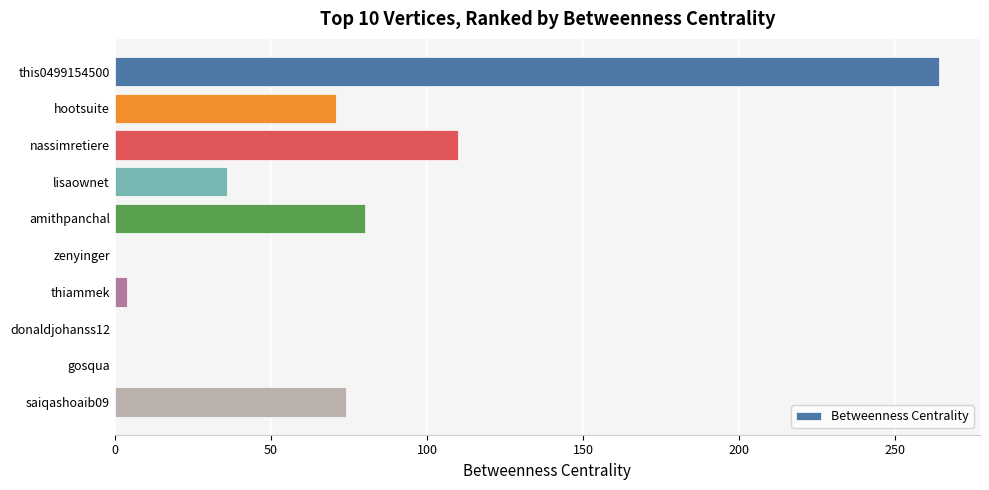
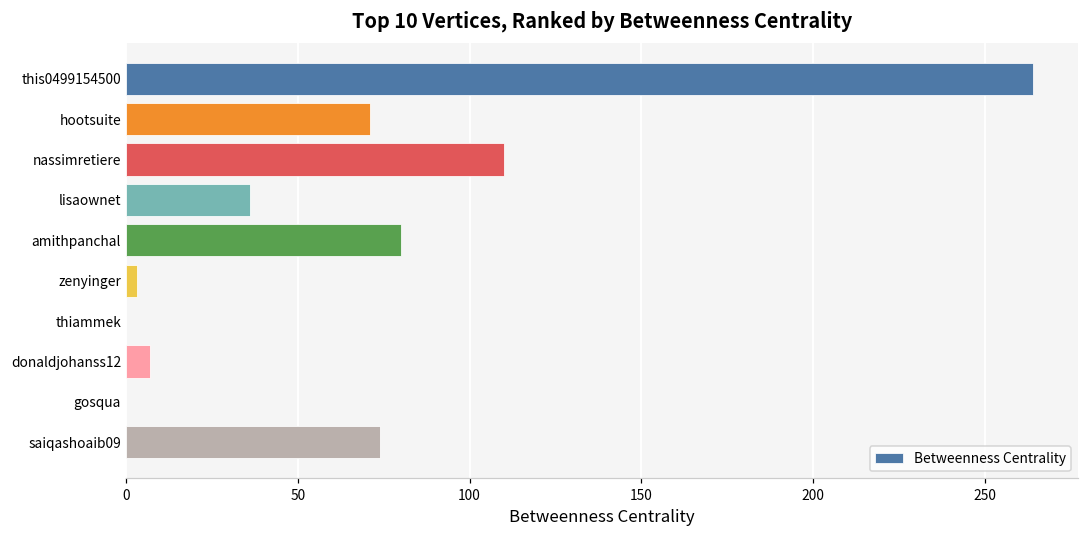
  {
    "this0499154500": 264,
    "hootsuite": 71,
    "nassimretiere": 110,
    "lisaownet": 36,
    "amithpanchal": 80,
-   "zenyinger": 0,
-   "thiammek": 4,
-   "donaldjohanss12": 0,
+   "zenyinger": 3,
+   "thiammek": 0,
+   "donaldjohanss12": 7,
    "gosqua": 0,
    "saiqashoaib09": 74
  }
